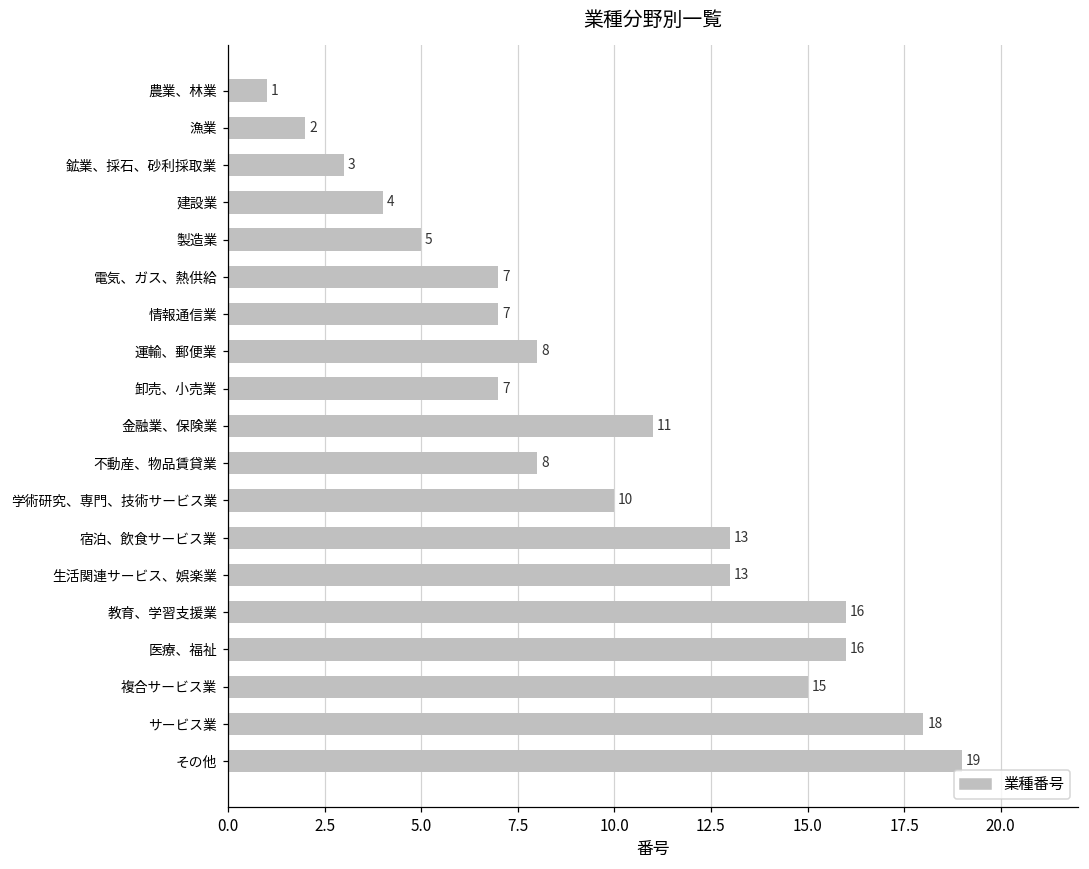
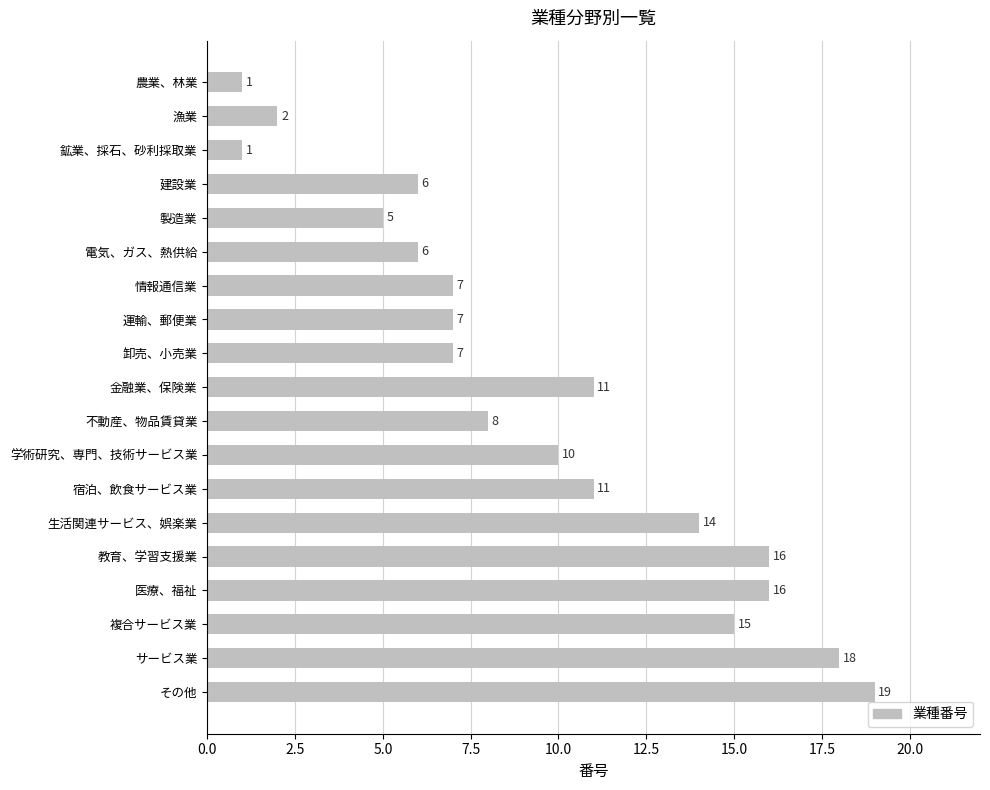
  {
    "農業、林業": 1,
    "漁業": 2,
-   "鉱業、採石、砂利採取業": 3,
-   "建設業": 4,
+   "鉱業、採石、砂利採取業": 1,
+   "建設業": 6,
    "製造業": 5,
-   "電気、ガス、熱供給": 7,
+   "電気、ガス、熱供給": 6,
    "情報通信業": 7,
-   "運輸、郵便業": 8,
+   "運輸、郵便業": 7,
    "卸売、小売業": 7,
    "金融業、保険業": 11,
    "不動産、物品賃貸業": 8,
    "学術研究、専門、技術サービス業": 10,
-   "宿泊、飲食サービス業": 13,
-   "生活関連サービス、娯楽業": 13,
+   "宿泊、飲食サービス業": 11,
+   "生活関連サービス、娯楽業": 14,
    "教育、学習支援業": 16,
    "医療、福祉": 16,
    "複合サービス業": 15,
    "サービス業": 18,
    "その他": 19
  }
